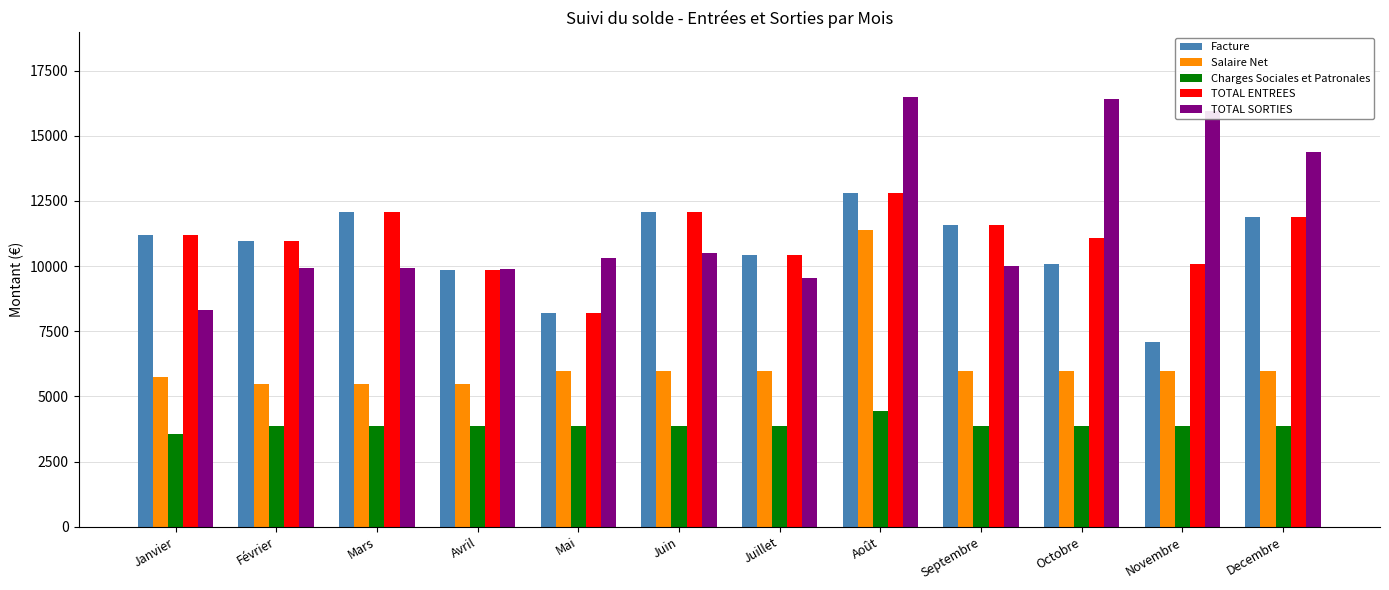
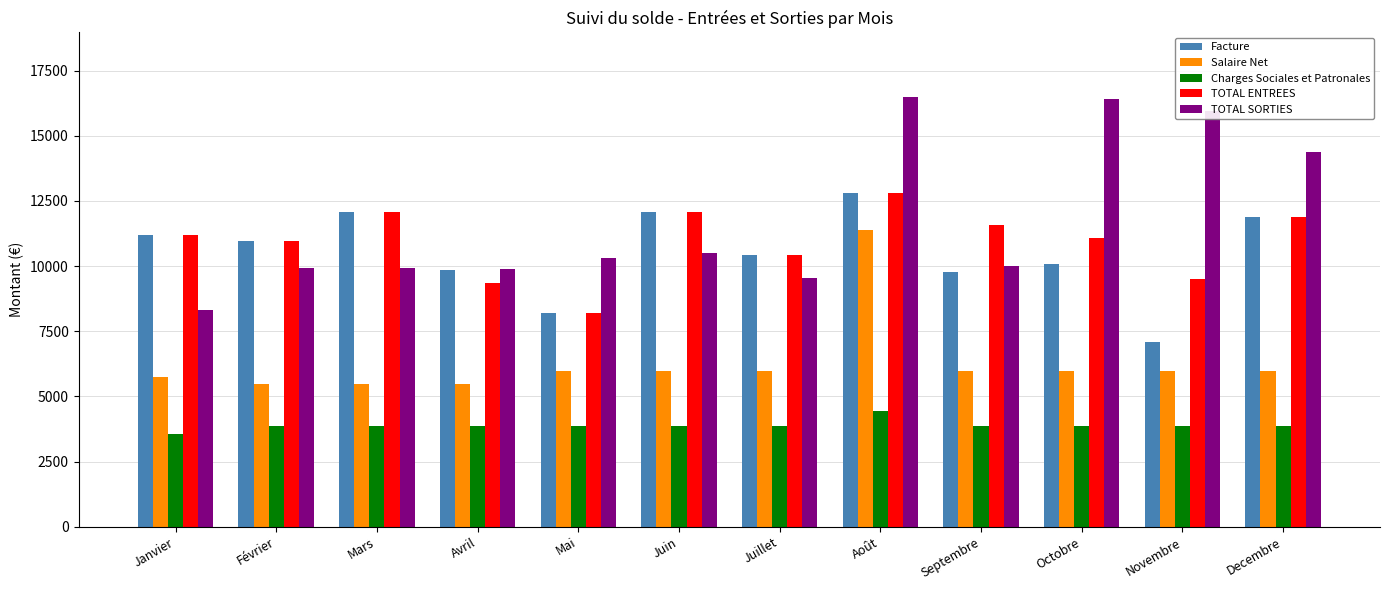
  {
    "Facture": {
      "Janvier": 11200,
      "Février": 11000,
      "Mars": 12100,
      "Avril": 9900,
      "Mai": 8200,
      "Juin": 12100,
      "Juillet": 10400,
      "Août": 12800,
-     "Septembre": 11600,
+     "Septembre": 9800,
      "Octobre": 10100,
      "Novembre": 7100,
      "Decembre": 11900
    },
    "Salaire Net": {
      "Janvier": 5800,
      "Février": 5500,
      "Mars": 5500,
      "Avril": 5500,
      "Mai": 6000,
      "Juin": 6000,
      "Juillet": 6000,
      "Août": 11400,
      "Septembre": 6000,
      "Octobre": 6000,
      "Novembre": 6000,
      "Decembre": 6000
    },
    "Charges Sociales et Patronales": {
      "Janvier": 3600,
      "Février": 3900,
      "Mars": 3900,
      "Avril": 3900,
      "Mai": 3900,
      "Juin": 3900,
      "Juillet": 3900,
      "Août": 4400,
      "Septembre": 3900,
      "Octobre": 3900,
      "Novembre": 3900,
      "Decembre": 3900
    },
    "TOTAL ENTREES": {
      "Janvier": 11200,
      "Février": 11000,
      "Mars": 12100,
-     "Avril": 9900,
+     "Avril": 9400,
      "Mai": 8200,
      "Juin": 12100,
      "Juillet": 10400,
      "Août": 12800,
      "Septembre": 11600,
      "Octobre": 11100,
-     "Novembre": 10100,
+     "Novembre": 9500,
      "Decembre": 11900
    },
    "TOTAL SORTIES": {
      "Janvier": 8300,
      "Février": 9900,
      "Mars": 9900,
      "Avril": 9900,
      "Mai": 10300,
      "Juin": 10500,
      "Juillet": 9600,
      "Août": 16500,
      "Septembre": 10000,
      "Octobre": 16400,
      "Decembre": 14400
    }
  }
